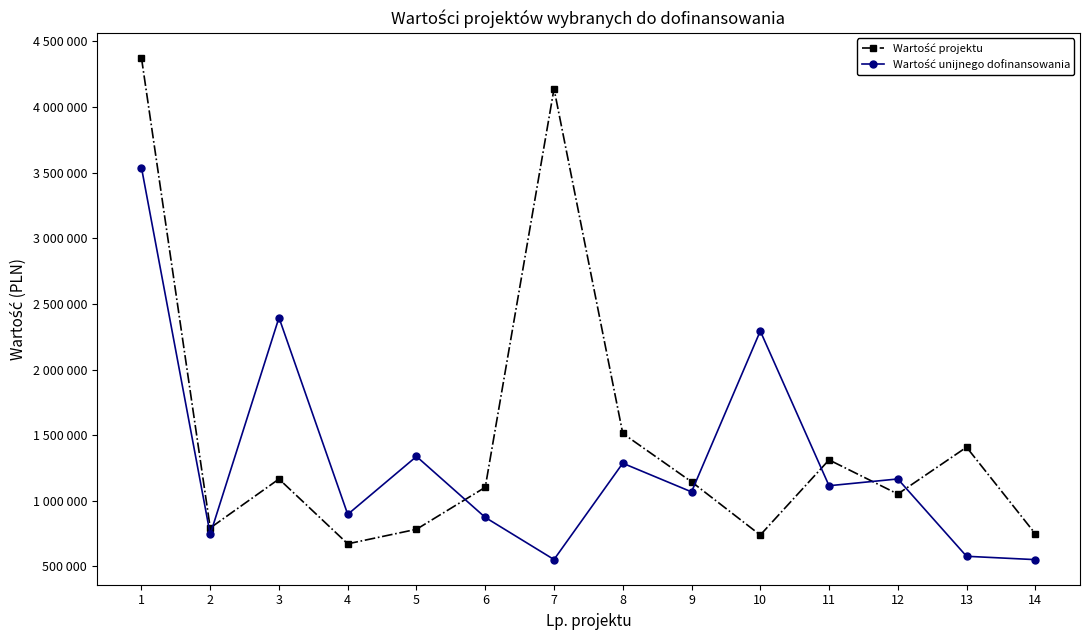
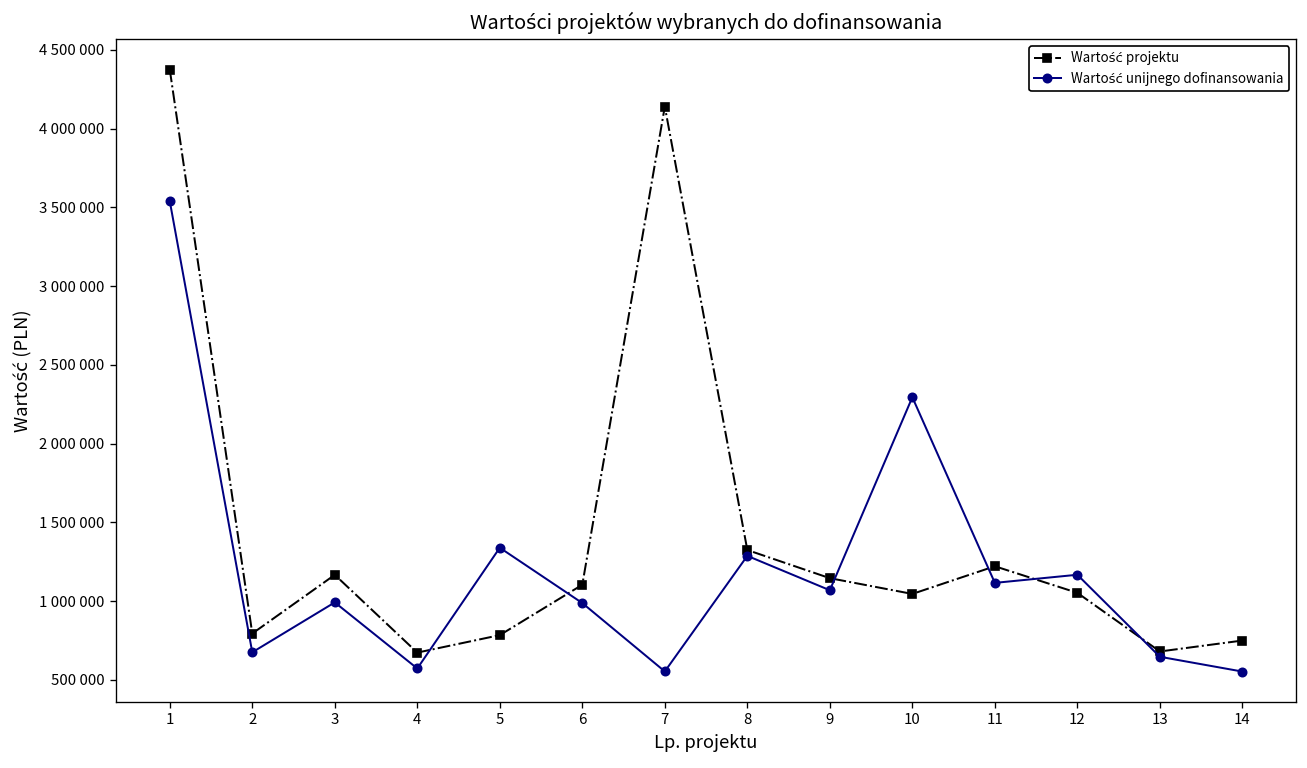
  {
    "Wartość projektu": {
      "1": 4370000,
      "2": 790000,
      "3": 1170000,
      "4": 670000,
      "5": 780000,
      "6": 1100000,
      "7": 4140000,
-     "8": 1510000,
+     "8": 1320000,
      "9": 1150000,
-     "10": 740000,
-     "11": 1310000,
+     "10": 1040000,
+     "11": 1220000,
      "12": 1050000,
-     "13": 1410000,
+     "13": 680000,
      "14": 750000
    },
    "Wartość unijnego dofinansowania": {
      "1": 3540000,
-     "2": 740000,
-     "3": 2400000,
-     "4": 900000,
+     "2": 670000,
+     "3": 990000,
+     "4": 570000,
      "5": 1340000,
-     "6": 870000,
+     "6": 990000,
      "7": 550000,
      "8": 1290000,
      "9": 1070000,
      "10": 2290000,
      "11": 1120000,
      "12": 1170000,
-     "13": 580000,
+     "13": 650000,
      "14": 550000
    }
  }
